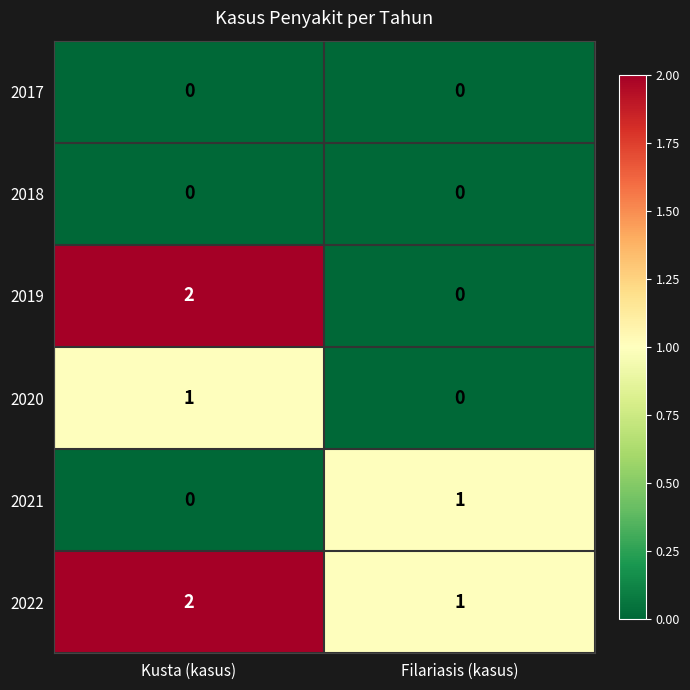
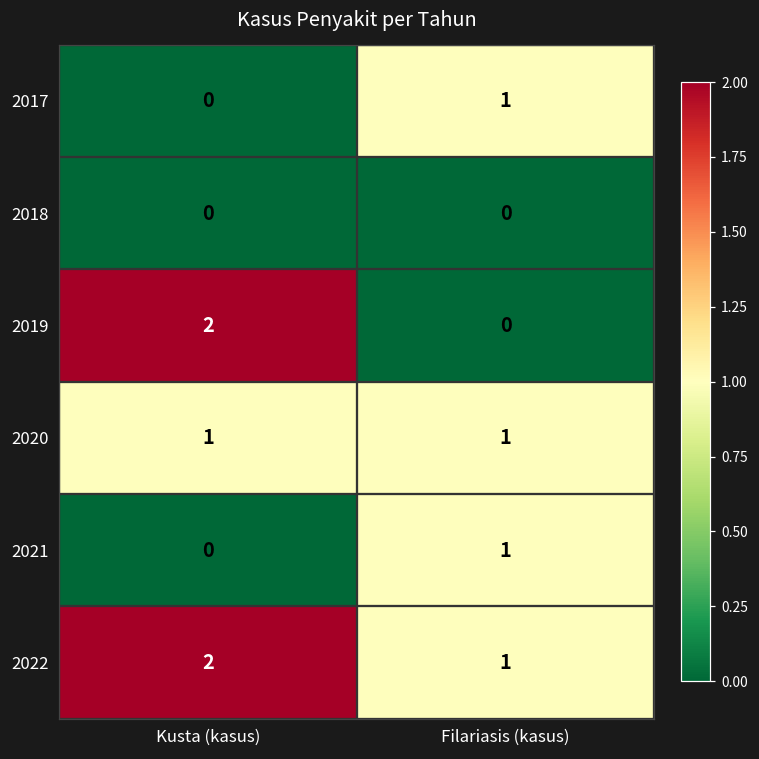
  {
    "2017": {
      "Kusta (kasus)": 0,
-     "Filariasis (kasus)": 0
+     "Filariasis (kasus)": 1
    },
    "2018": {
      "Kusta (kasus)": 0,
      "Filariasis (kasus)": 0
    },
    "2019": {
      "Kusta (kasus)": 2,
      "Filariasis (kasus)": 0
    },
    "2020": {
      "Kusta (kasus)": 1,
-     "Filariasis (kasus)": 0
+     "Filariasis (kasus)": 1
    },
    "2021": {
      "Kusta (kasus)": 0,
      "Filariasis (kasus)": 1
    },
    "2022": {
      "Kusta (kasus)": 2,
      "Filariasis (kasus)": 1
    }
  }
